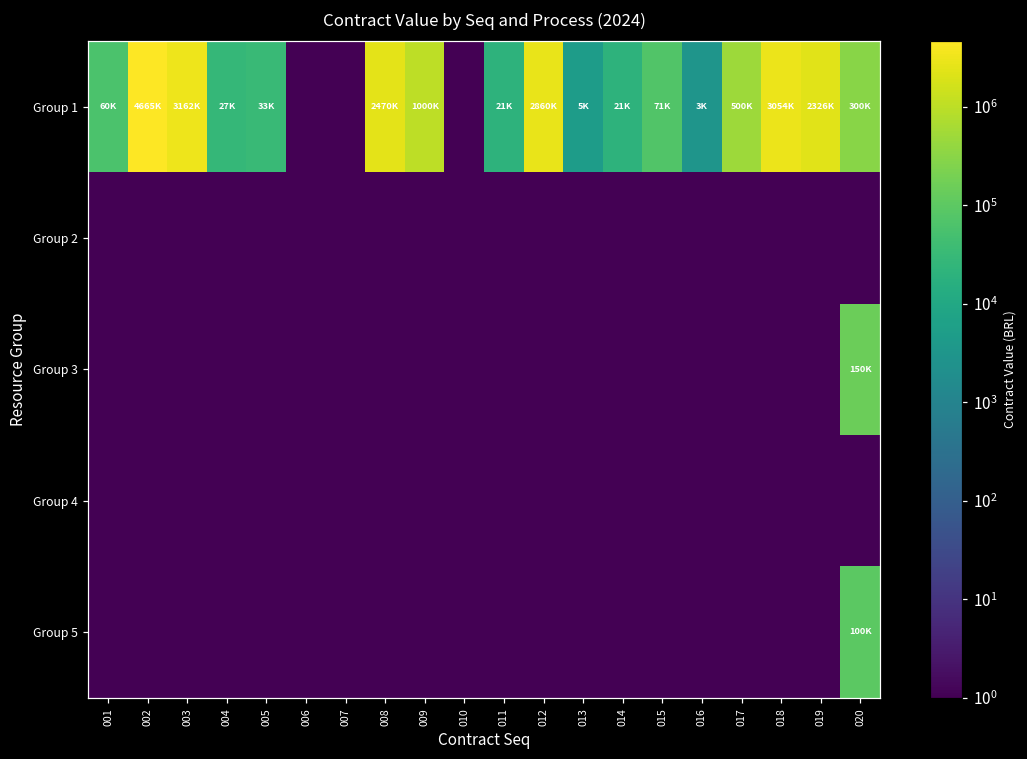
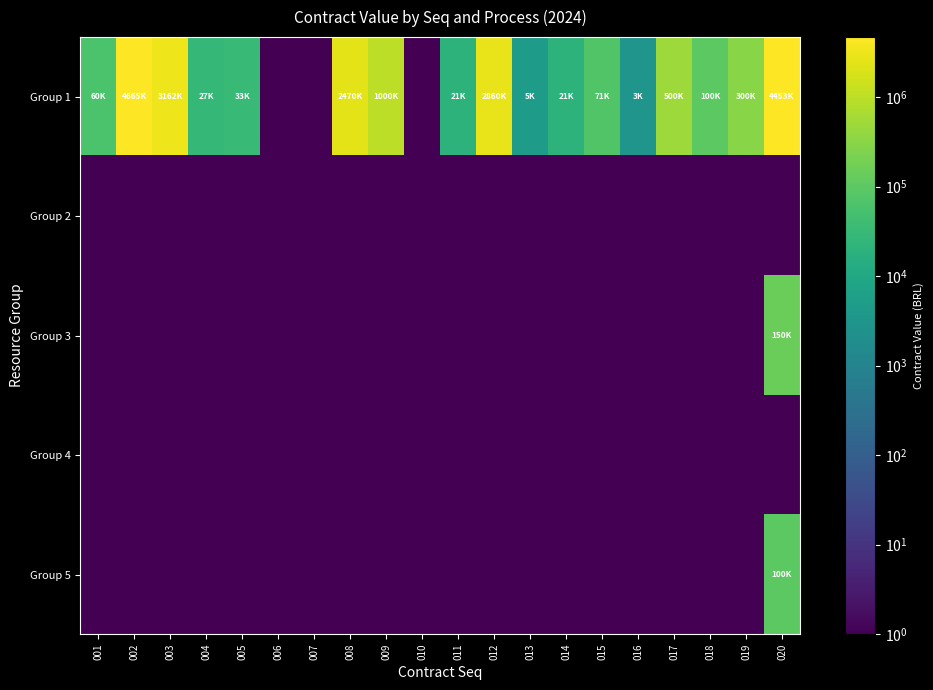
  {
    "Group 1": {
      "001": "60K",
      "002": "4665K",
      "003": "3162K",
      "004": "27K",
      "005": "33K",
      "008": "2470K",
      "009": "1000K",
      "011": "21K",
      "012": "2860K",
      "013": "5K",
      "014": "21K",
      "015": "71K",
      "016": "3K",
      "017": "500K",
-     "018": "3054K",
-     "019": "2326K",
-     "020": "300K"
+     "018": "100K",
+     "019": "300K",
+     "020": "4453K"
    },
    "Group 3": {
      "020": "150K"
    },
    "Group 5": {
      "020": "100K"
    }
  }
